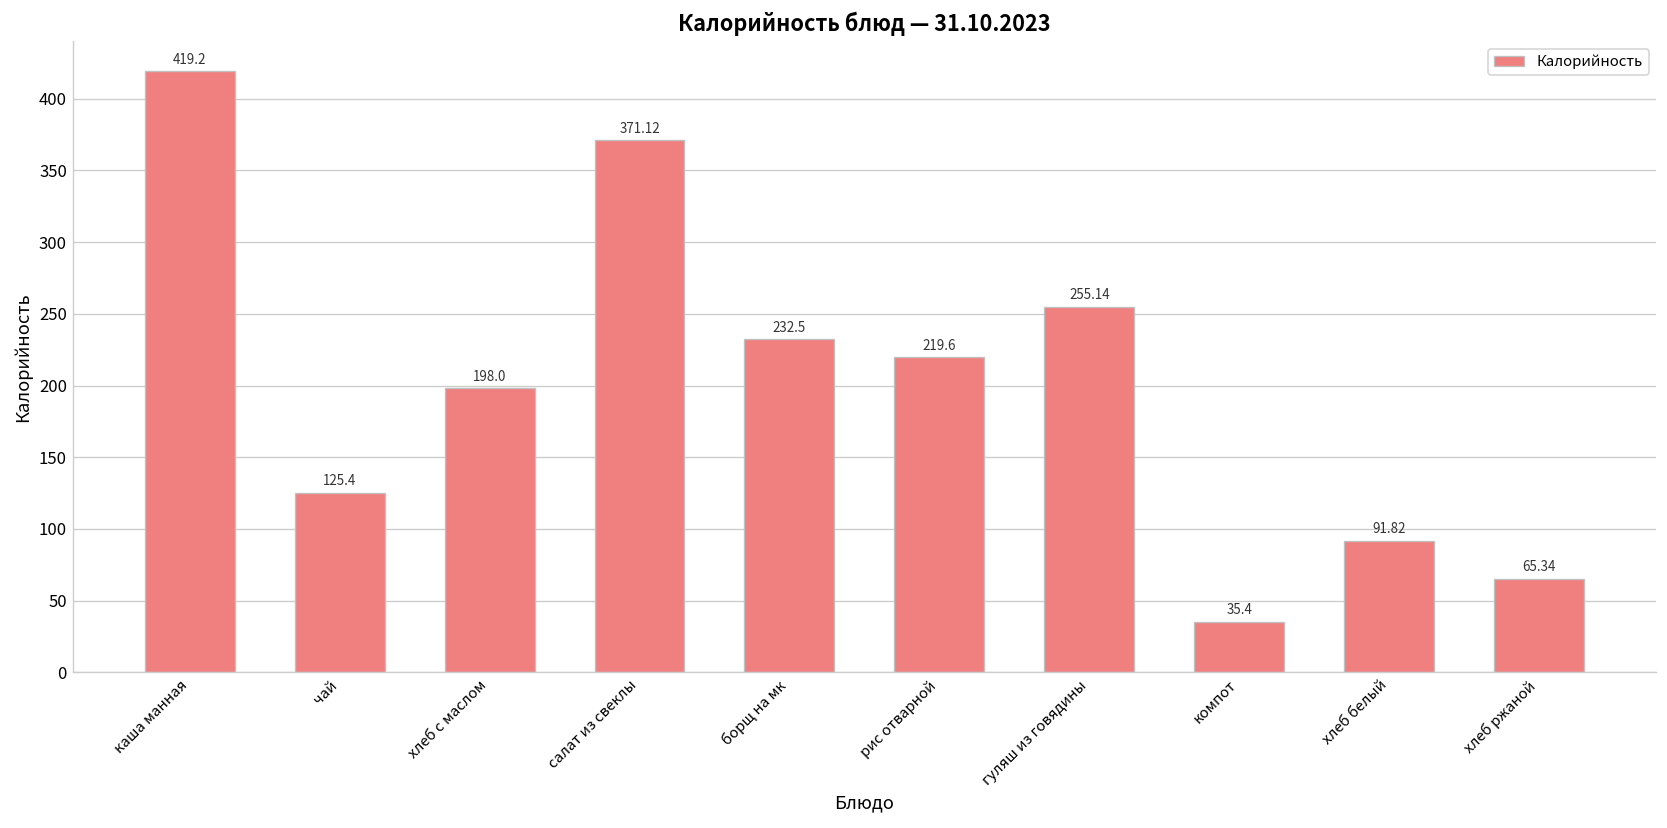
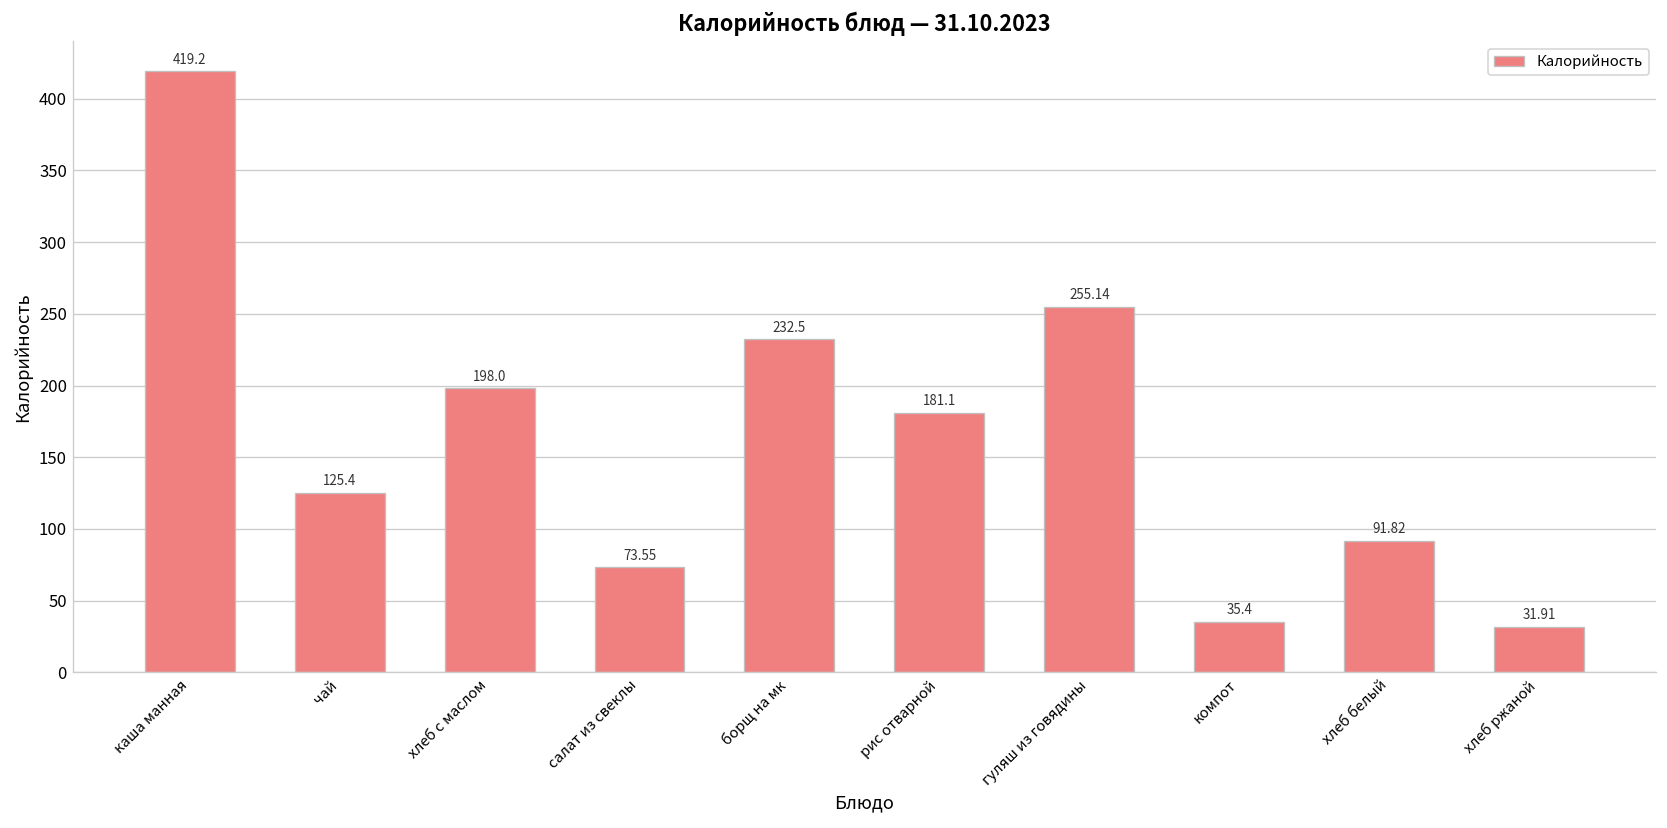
  {
    "каша манная": 419.2,
    "чай": 125.4,
    "хлеб с маслом": 198.0,
-   "салат из свеклы": 371.12,
+   "салат из свеклы": 73.55,
    "борщ на мк": 232.5,
-   "рис отварной": 219.6,
+   "рис отварной": 181.1,
    "гуляш из говядины": 255.14,
    "компот": 35.4,
    "хлеб белый": 91.82,
-   "хлеб ржаной": 65.34
+   "хлеб ржаной": 31.91
  }
